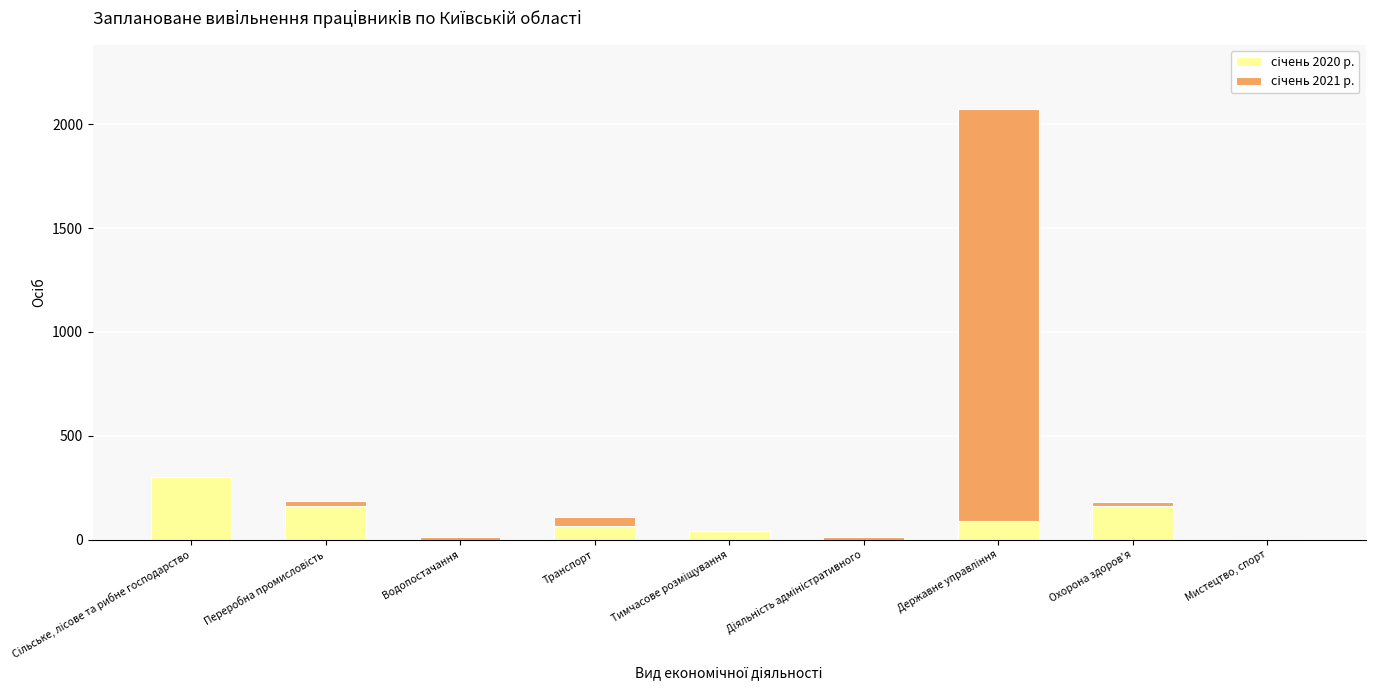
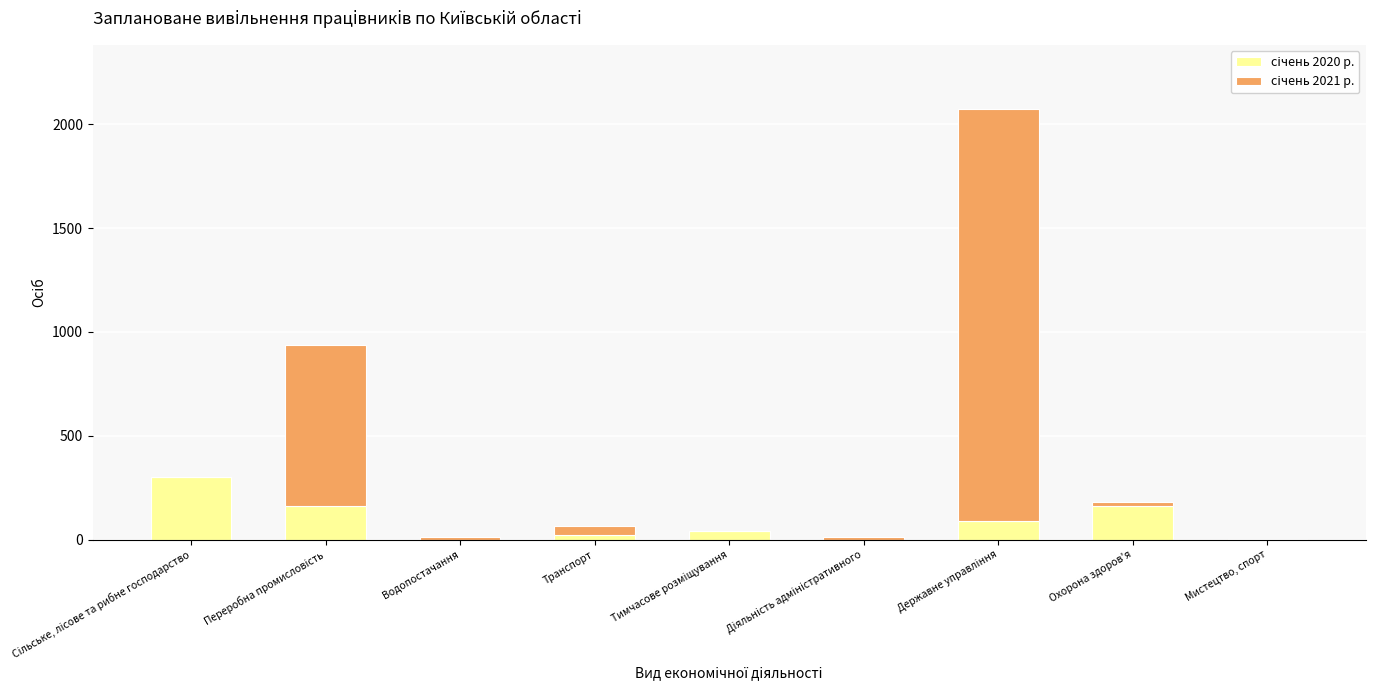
  {
    "січень 2020 р.": {
      "Сільське, лісове та рибне господарство": 300,
      "Переробна промисловість": 160,
      "Водопостачання": 0,
-     "Транспорт": 70,
+     "Транспорт": 20,
      "Тимчасове розміщування": 40,
      "Діяльність адміністративного": 0,
      "Державне управління": 90,
      "Охорона здоров'я": 160,
      "Мистецтво, спорт": 0
    },
    "січень 2021 р.": {
      "Сільське, лісове та рибне господарство": 0,
-     "Переробна промисловість": 30,
+     "Переробна промисловість": 780,
      "Транспорт": 50,
      "Тимчасове розміщування": 0,
      "Державне управління": 1980,
      "Охорона здоров'я": 20
    }
  }
